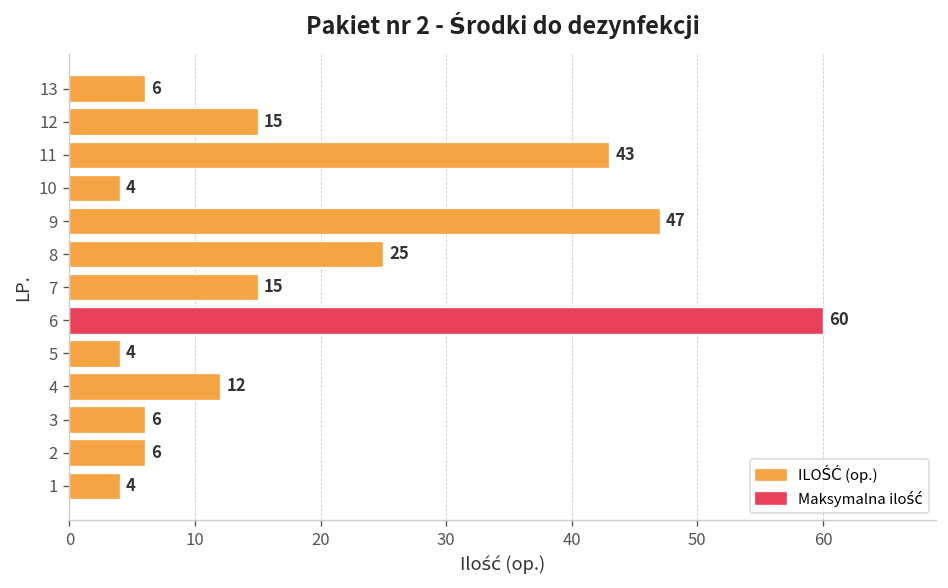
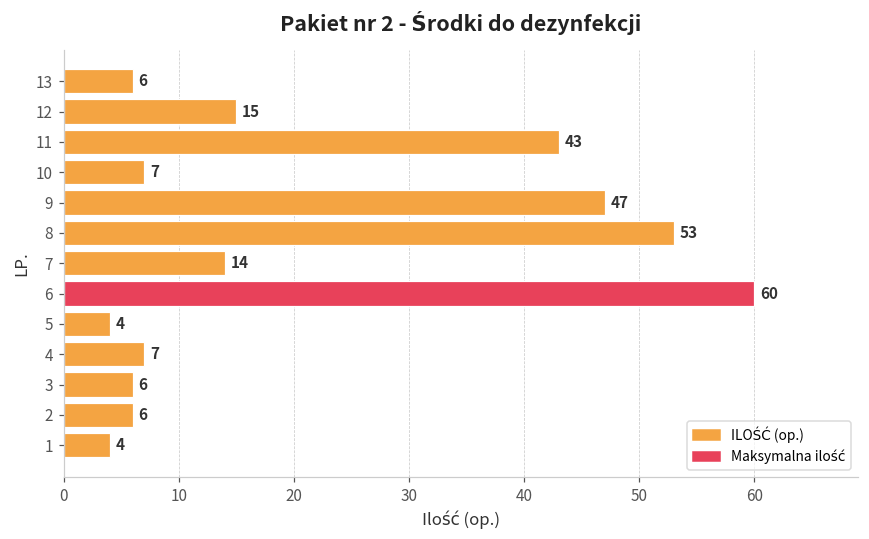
  {
    "13": 6,
    "12": 15,
    "11": 43,
-   "10": 4,
+   "10": 7,
    "9": 47,
-   "8": 25,
-   "7": 15,
+   "8": 53,
+   "7": 14,
    "6": 60,
    "5": 4,
-   "4": 12,
+   "4": 7,
    "3": 6,
    "2": 6,
    "1": 4
  }
